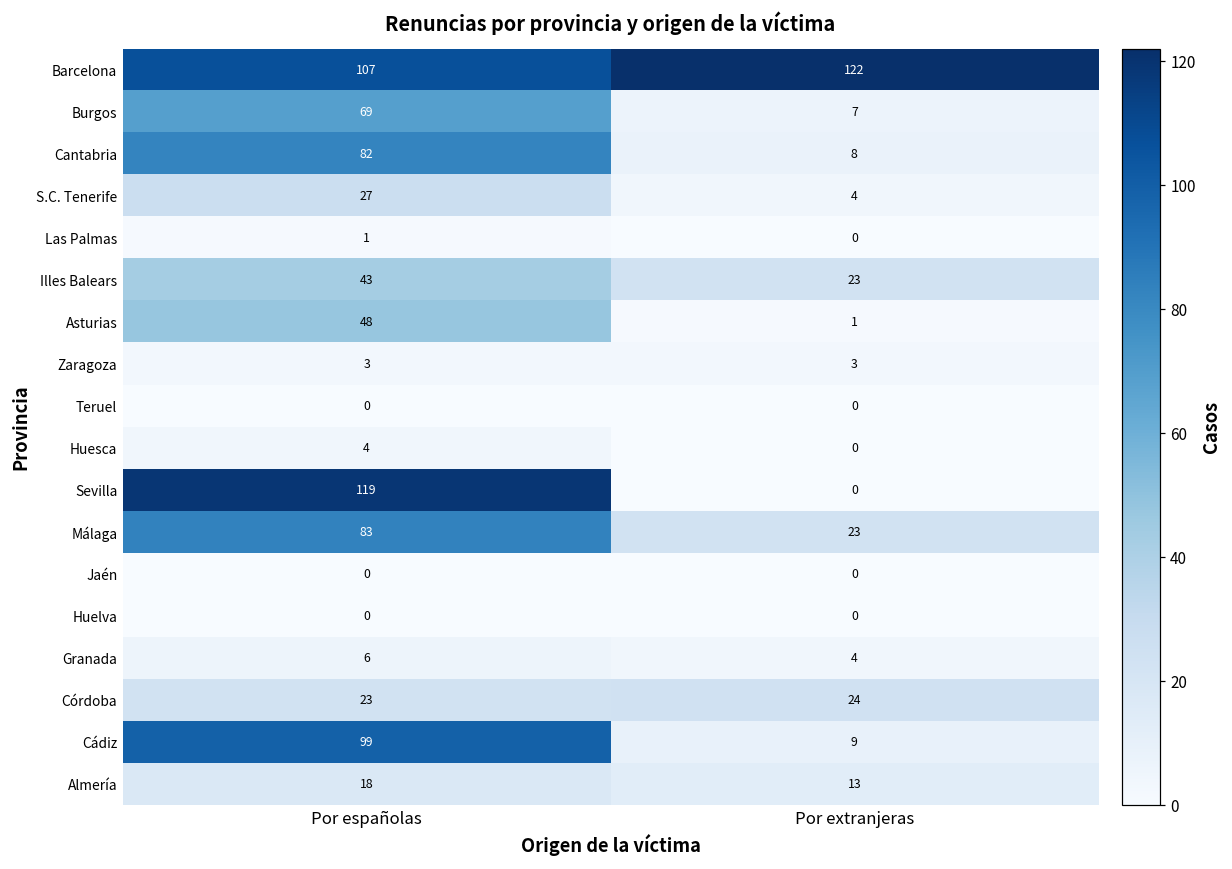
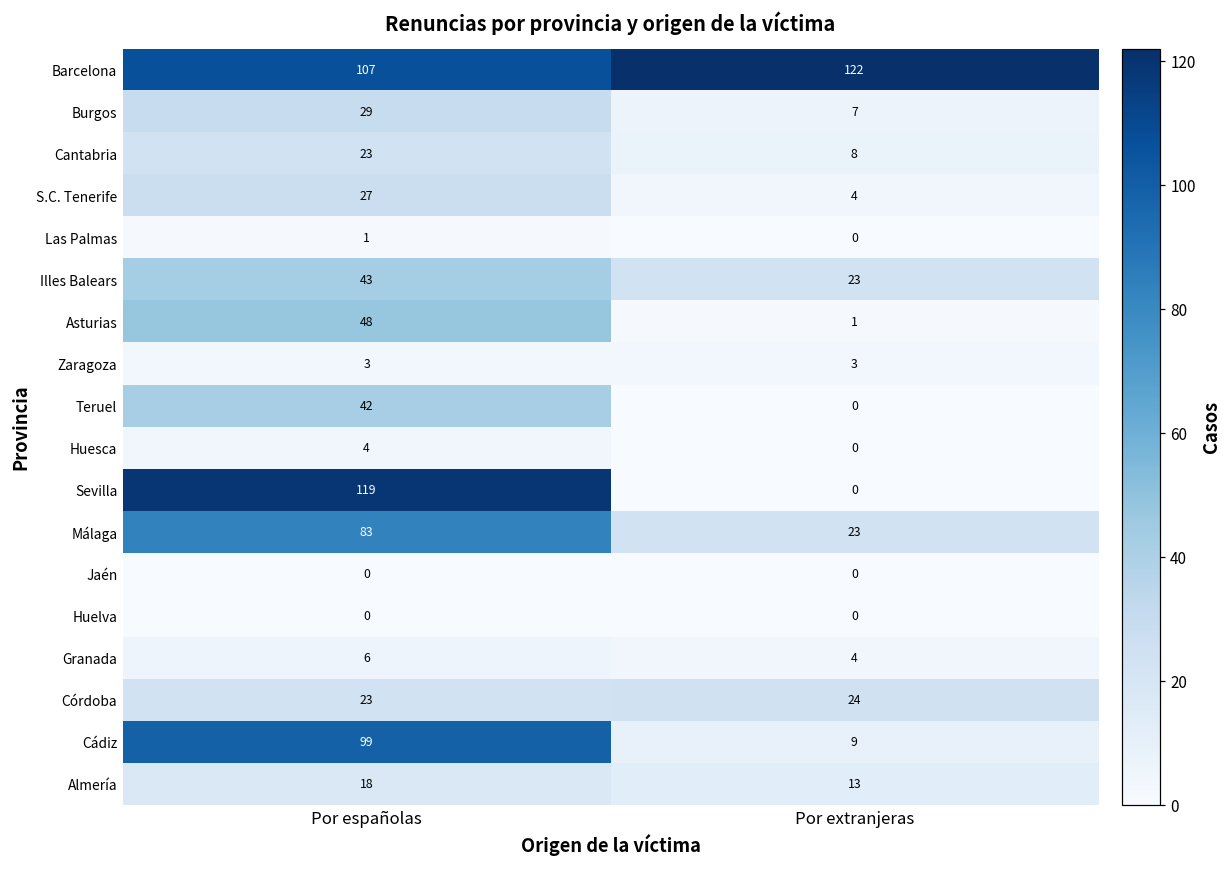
  {
    "Barcelona": {
      "Por españolas": 107,
      "Por extranjeras": 122
    },
    "Burgos": {
-     "Por españolas": 69,
+     "Por españolas": 29,
      "Por extranjeras": 7
    },
    "Cantabria": {
-     "Por españolas": 82,
+     "Por españolas": 23,
      "Por extranjeras": 8
    },
    "S.C. Tenerife": {
      "Por españolas": 27,
      "Por extranjeras": 4
    },
    "Las Palmas": {
      "Por españolas": 1,
      "Por extranjeras": 0
    },
    "Illes Balears": {
      "Por españolas": 43,
      "Por extranjeras": 23
    },
    "Asturias": {
      "Por españolas": 48,
      "Por extranjeras": 1
    },
    "Zaragoza": {
      "Por españolas": 3,
      "Por extranjeras": 3
    },
    "Teruel": {
-     "Por españolas": 0,
+     "Por españolas": 42,
      "Por extranjeras": 0
    },
    "Huesca": {
      "Por españolas": 4,
      "Por extranjeras": 0
    },
    "Sevilla": {
      "Por españolas": 119,
      "Por extranjeras": 0
    },
    "Málaga": {
      "Por españolas": 83,
      "Por extranjeras": 23
    },
    "Jaén": {
      "Por españolas": 0,
      "Por extranjeras": 0
    },
    "Huelva": {
      "Por españolas": 0,
      "Por extranjeras": 0
    },
    "Granada": {
      "Por españolas": 6,
      "Por extranjeras": 4
    },
    "Córdoba": {
      "Por españolas": 23,
      "Por extranjeras": 24
    },
    "Cádiz": {
      "Por españolas": 99,
      "Por extranjeras": 9
    },
    "Almería": {
      "Por españolas": 18,
      "Por extranjeras": 13
    }
  }
